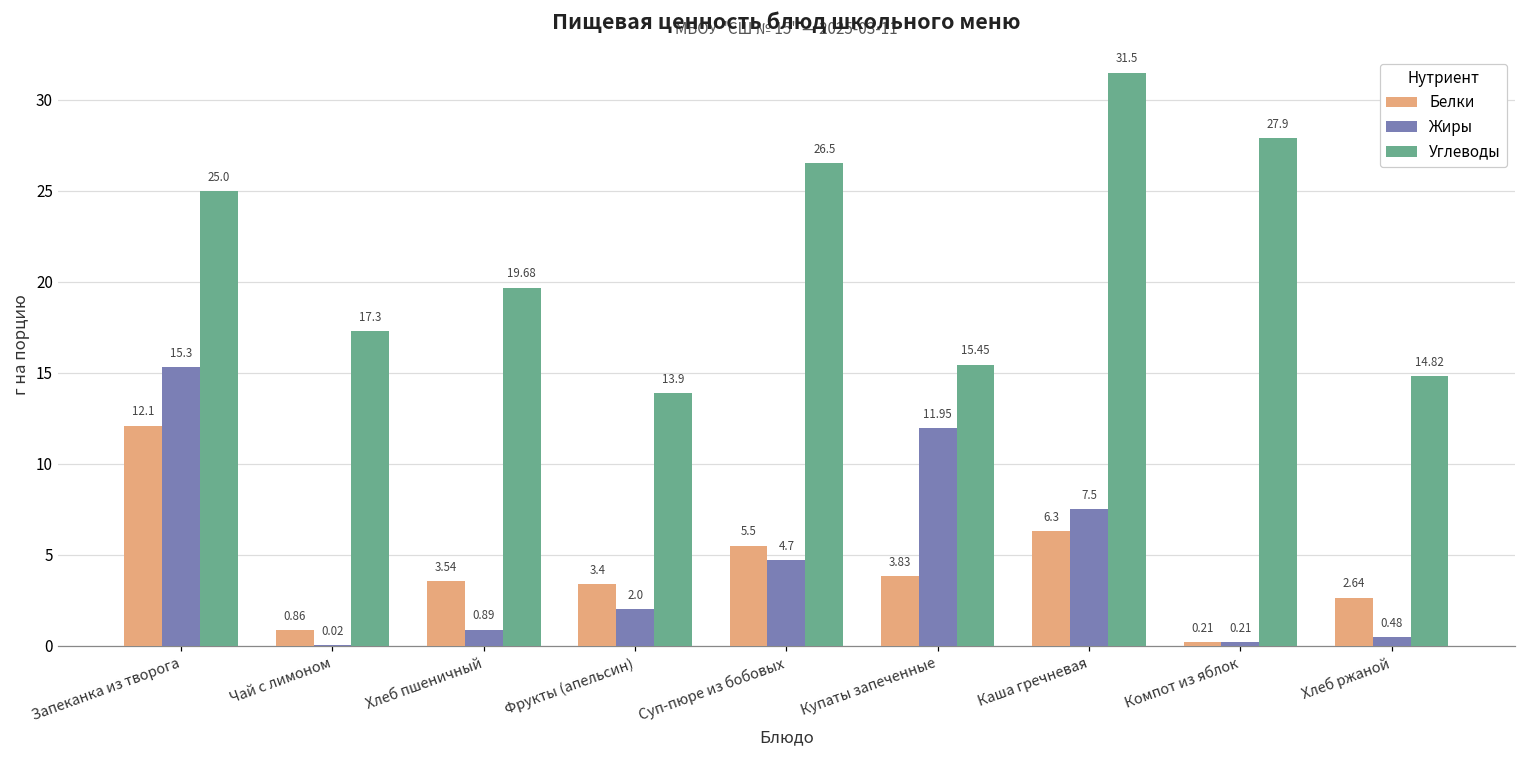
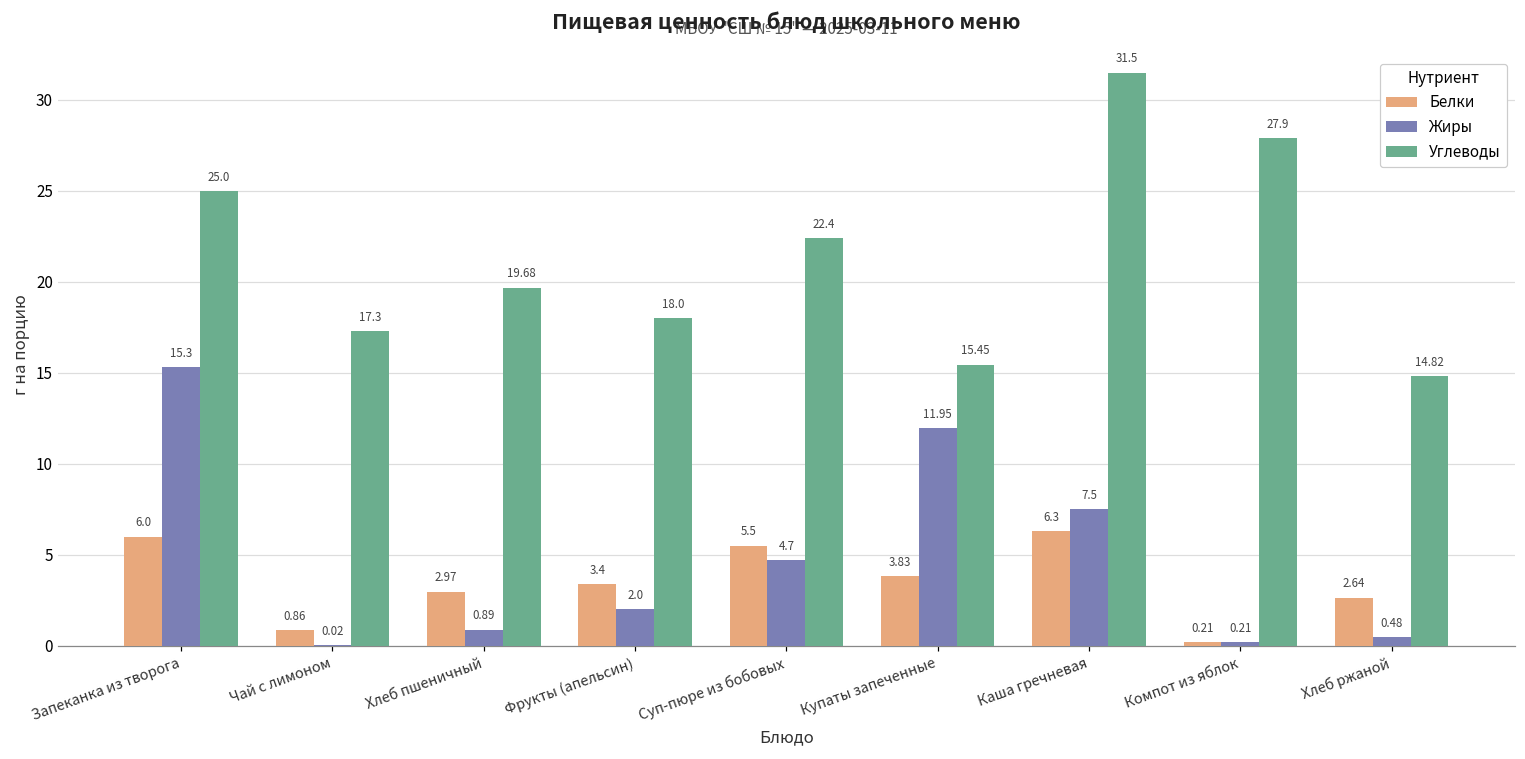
  {
    "Белки": {
-     "Запеканка из творога": 12.1,
+     "Запеканка из творога": 6.0,
      "Чай с лимоном": 0.86,
-     "Хлеб пшеничный": 3.54,
+     "Хлеб пшеничный": 2.97,
      "Фрукты (апельсин)": 3.4,
      "Суп-пюре из бобовых": 5.5,
      "Купаты запеченные": 3.83,
      "Каша гречневая": 6.3,
      "Компот из яблок": 0.21,
      "Хлеб ржаной": 2.64
    },
    "Жиры": {
      "Запеканка из творога": 15.3,
      "Чай с лимоном": 0.02,
      "Хлеб пшеничный": 0.89,
      "Фрукты (апельсин)": 2.0,
      "Суп-пюре из бобовых": 4.7,
      "Купаты запеченные": 11.95,
      "Каша гречневая": 7.5,
      "Компот из яблок": 0.21,
      "Хлеб ржаной": 0.48
    },
    "Углеводы": {
      "Запеканка из творога": 25.0,
      "Чай с лимоном": 17.3,
      "Хлеб пшеничный": 19.68,
-     "Фрукты (апельсин)": 13.9,
-     "Суп-пюре из бобовых": 26.5,
+     "Фрукты (апельсин)": 18.0,
+     "Суп-пюре из бобовых": 22.4,
      "Купаты запеченные": 15.45,
      "Каша гречневая": 31.5,
      "Компот из яблок": 27.9,
      "Хлеб ржаной": 14.82
    }
  }
